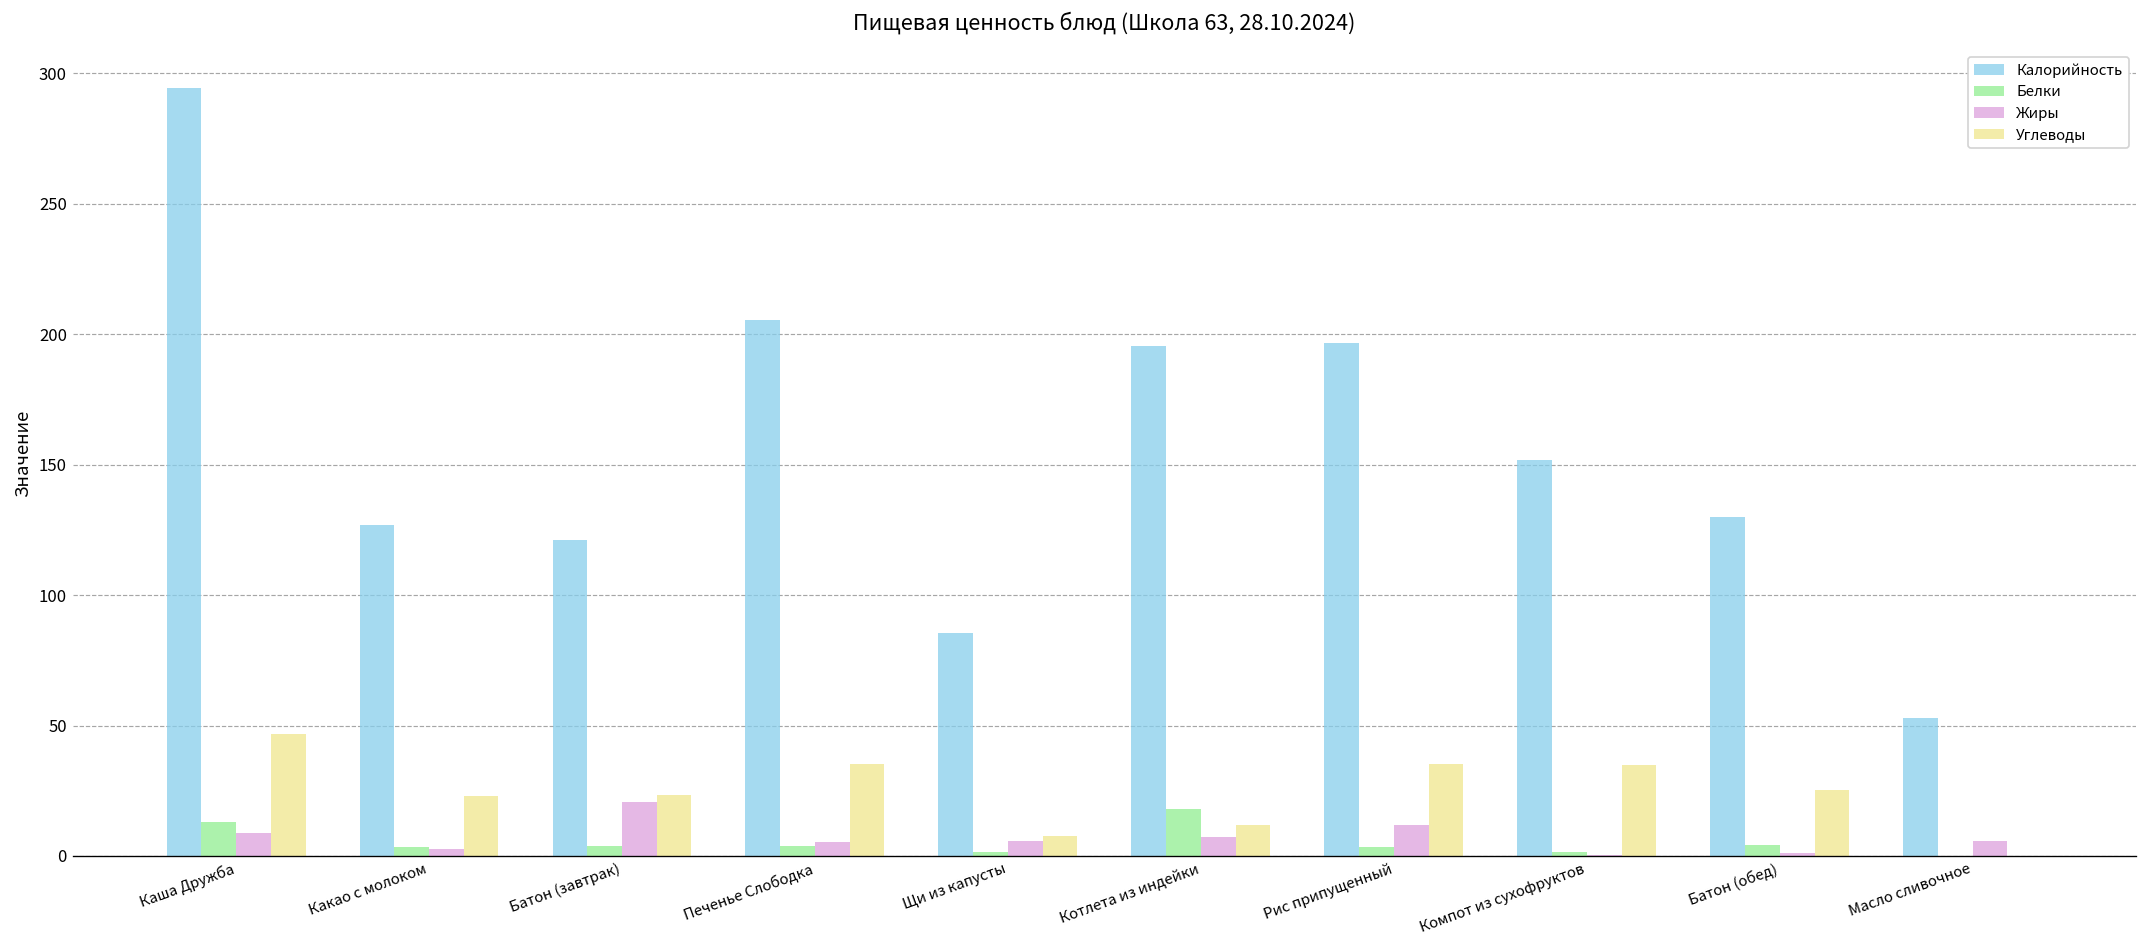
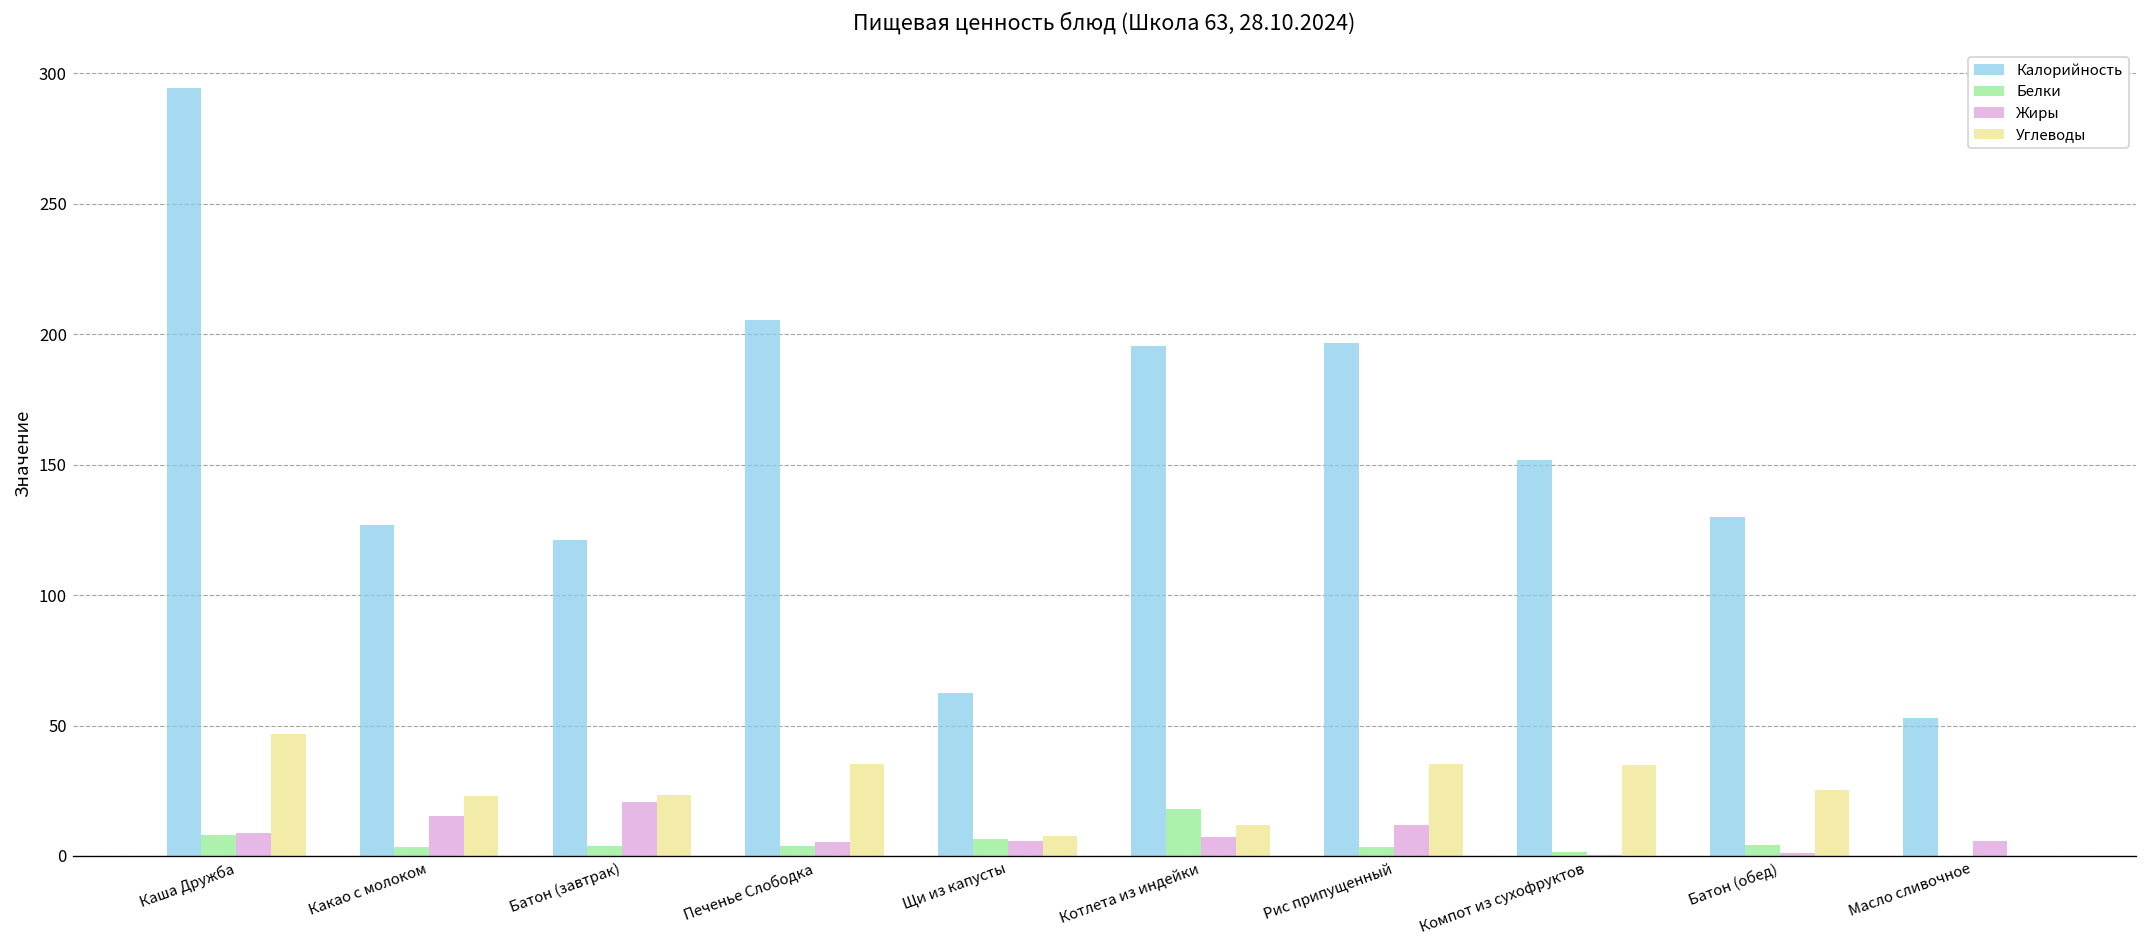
  {
    "Калорийность": {
      "Каша Дружба": 294,
      "Какао с молоком": 127,
      "Батон (завтрак)": 121,
      "Печенье Слободка": 206,
-     "Щи из капусты": 86,
+     "Щи из капусты": 62,
      "Котлета из индейки": 196,
      "Рис припущенный": 197,
      "Компот из сухофруктов": 152,
      "Батон (обед)": 130,
      "Масло сливочное": 53
    },
    "Белки": {
-     "Каша Дружба": 13,
+     "Каша Дружба": 8,
      "Какао с молоком": 4,
      "Батон (завтрак)": 4,
      "Печенье Слободка": 4,
-     "Щи из капусты": 2,
+     "Щи из капусты": 7,
      "Котлета из индейки": 18,
      "Рис припущенный": 4,
      "Компот из сухофруктов": 2,
      "Батон (обед)": 4,
      "Масло сливочное": 0
    },
    "Жиры": {
      "Каша Дружба": 9,
-     "Какао с молоком": 3,
+     "Какао с молоком": 16,
      "Батон (завтрак)": 21,
      "Печенье Слободка": 6,
      "Щи из капусты": 6,
      "Котлета из индейки": 7,
      "Рис припущенный": 12,
      "Батон (обед)": 1,
      "Масло сливочное": 6
    },
    "Углеводы": {
      "Каша Дружба": 47,
      "Какао с молоком": 23,
      "Батон (завтрак)": 24,
      "Печенье Слободка": 35,
      "Щи из капусты": 8,
      "Котлета из индейки": 12,
      "Рис припущенный": 35,
      "Компот из сухофруктов": 35,
      "Батон (обед)": 25
    }
  }
